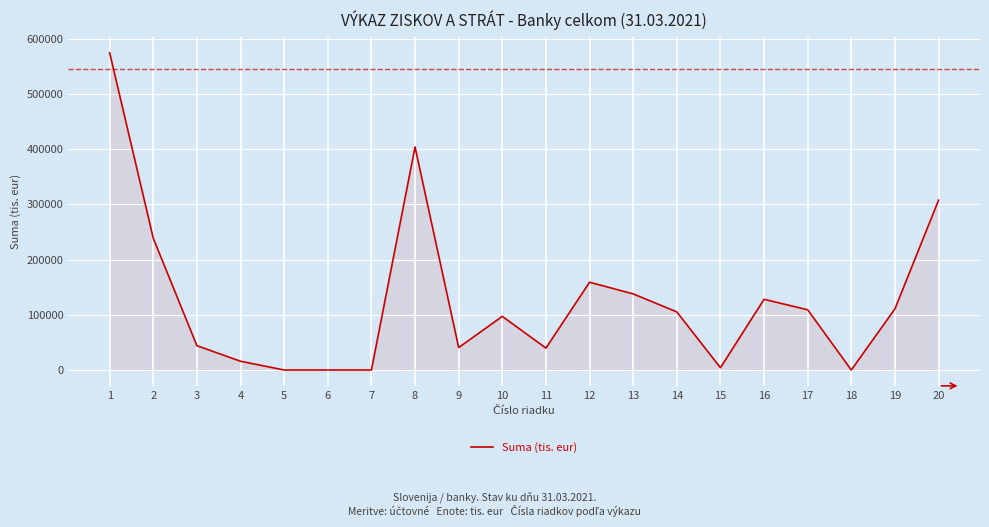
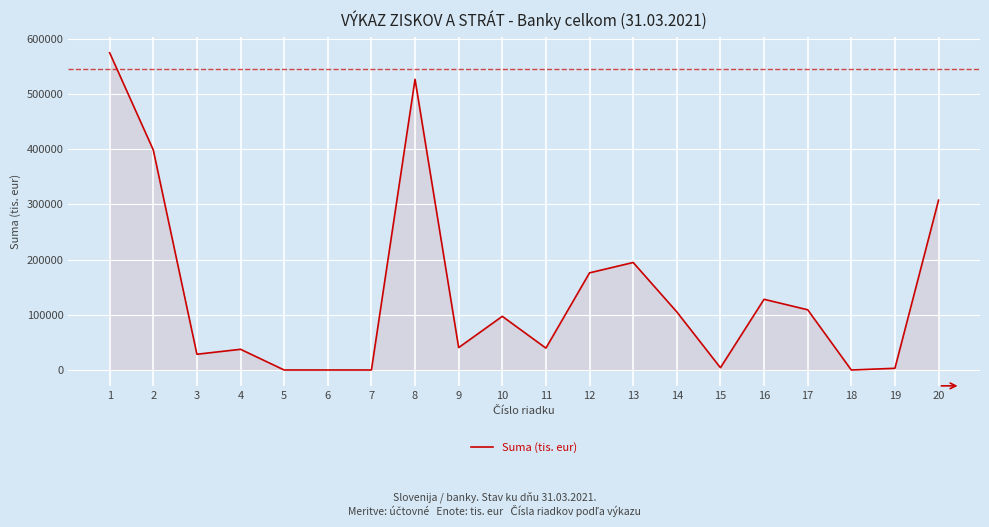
  {
    "1": 570000,
-   "2": 240000,
-   "3": 40000,
-   "4": 20000,
+   "2": 400000,
+   "3": 30000,
+   "4": 40000,
    "5": 0,
    "6": 0,
    "7": 0,
-   "8": 400000,
+   "8": 530000,
    "9": 40000,
    "10": 100000,
    "11": 40000,
-   "12": 160000,
-   "13": 140000,
+   "12": 180000,
+   "13": 190000,
    "14": 110000,
    "15": 0,
    "16": 130000,
    "17": 110000,
    "18": 0,
-   "19": 110000,
+   "19": 0,
    "20": 310000
  }
